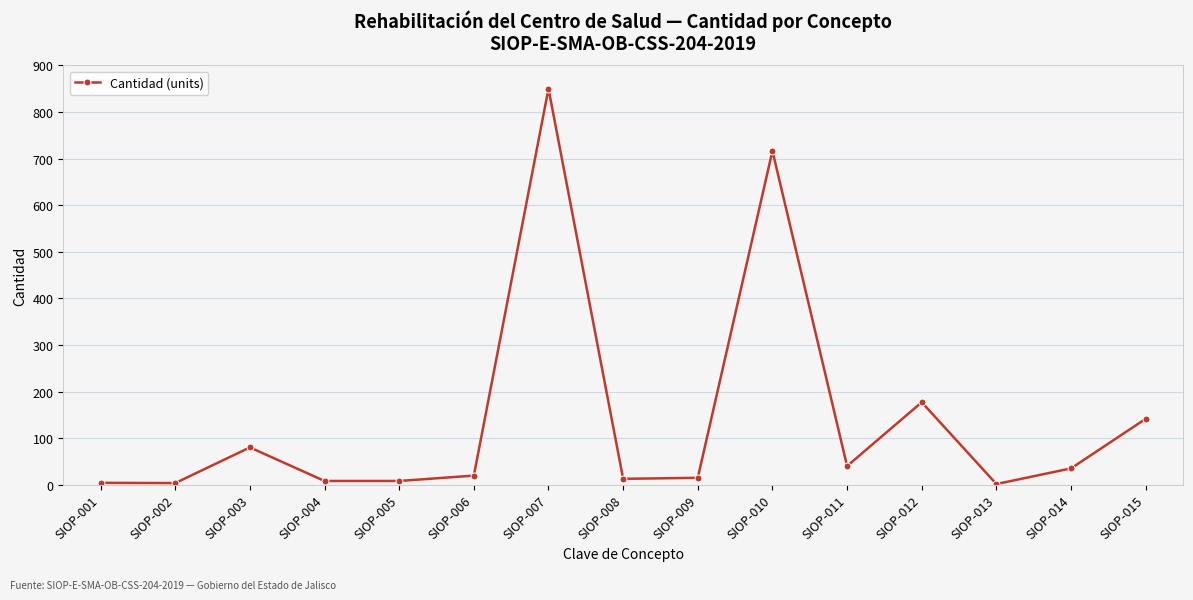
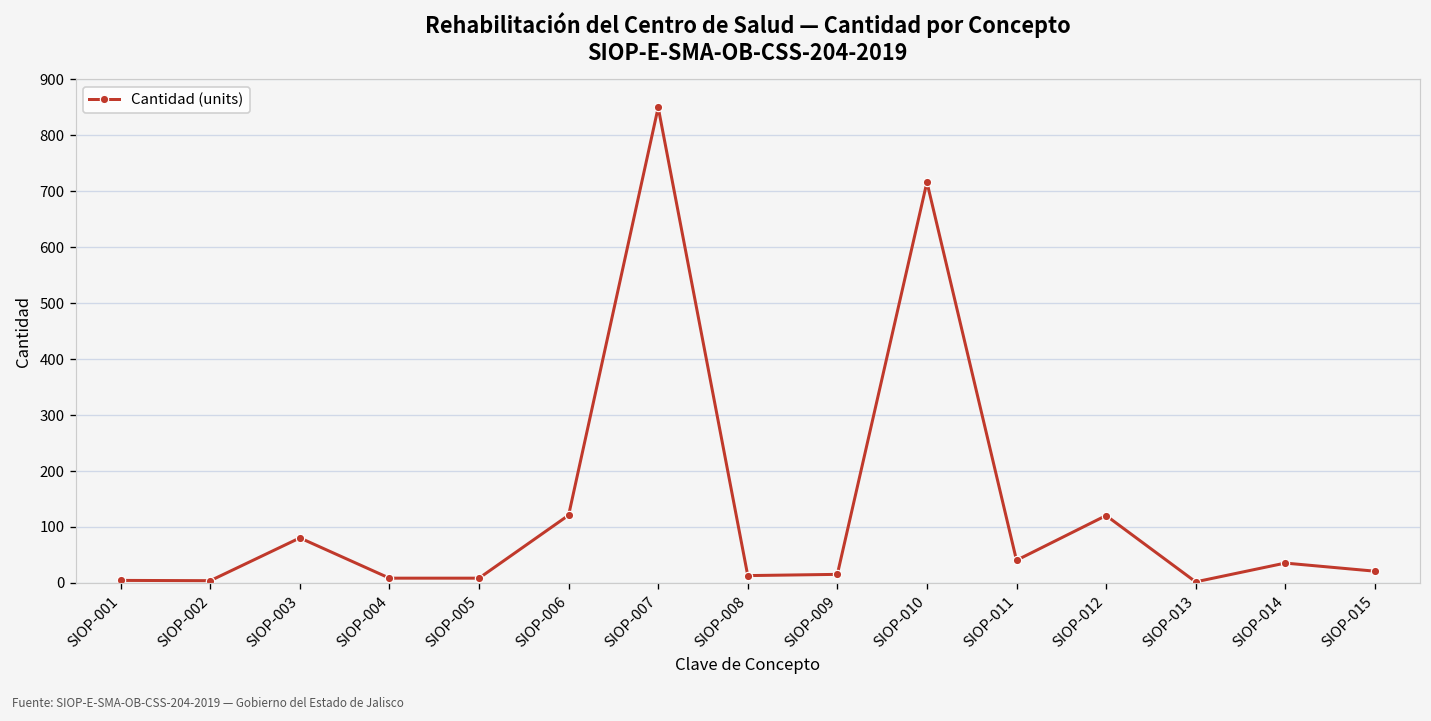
  {
    "SIOP-001": 0,
    "SIOP-002": 0,
    "SIOP-003": 80,
    "SIOP-004": 10,
    "SIOP-005": 10,
-   "SIOP-006": 20,
+   "SIOP-006": 120,
    "SIOP-007": 850,
    "SIOP-008": 10,
    "SIOP-009": 10,
    "SIOP-010": 720,
    "SIOP-011": 40,
-   "SIOP-012": 180,
+   "SIOP-012": 120,
    "SIOP-013": 0,
    "SIOP-014": 40,
-   "SIOP-015": 140
+   "SIOP-015": 20
  }
